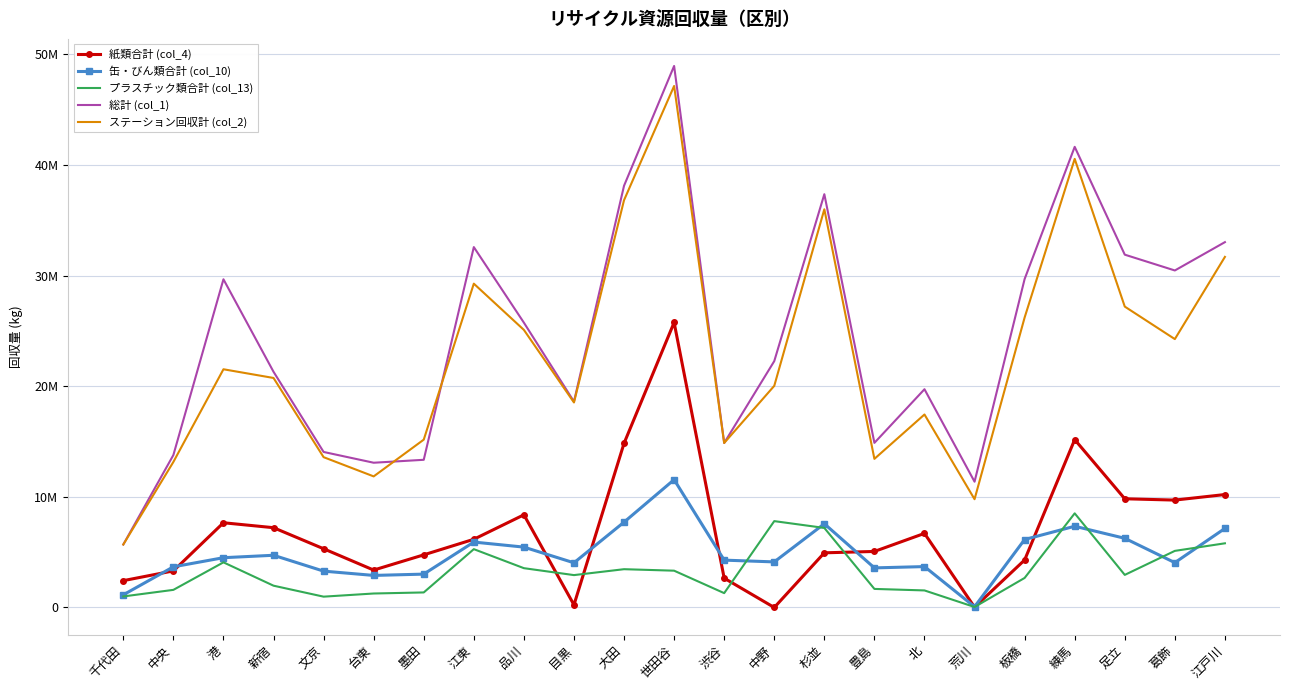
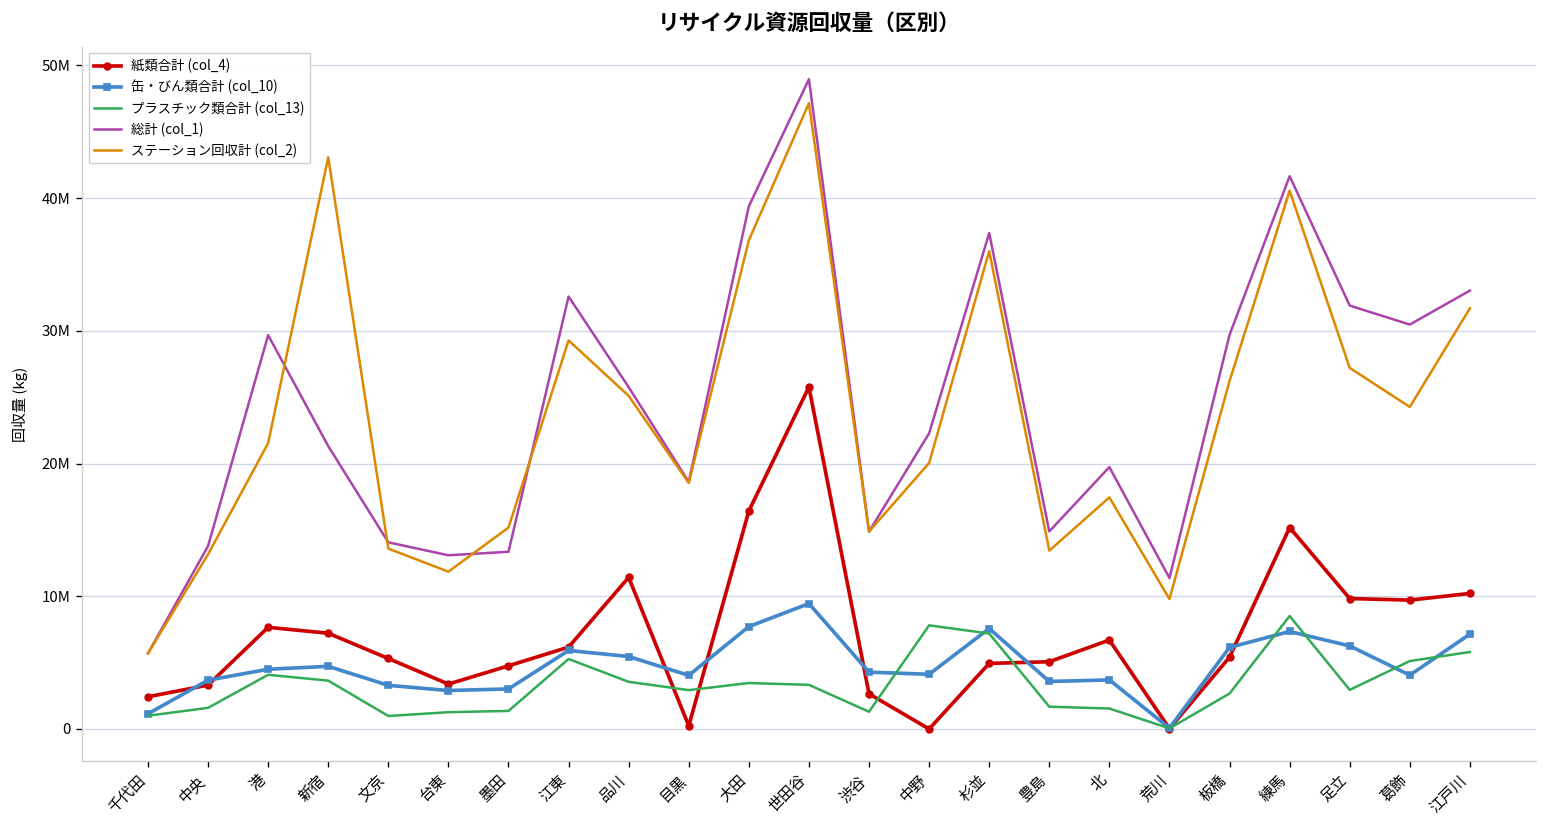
  {
    "紙類合計 (col_4)": {
      "千代田": 2400000,
      "中央": 3300000,
      "港": 7700000,
      "新宿": 7200000,
      "文京": 5300000,
      "台東": 3400000,
      "墨田": 4800000,
      "江東": 6200000,
-     "品川": 8400000,
+     "品川": 11400000,
      "目黒": 200000,
-     "大田": 14800000,
+     "大田": 16400000,
      "世田谷": 25800000,
      "渋谷": 2700000,
      "中野": 0,
      "杉並": 4900000,
      "豊島": 5100000,
      "北": 6700000,
-     "板橋": 4300000,
+     "板橋": 5400000,
      "練馬": 15200000,
      "足立": 9800000,
      "葛飾": 9700000,
      "江戸川": 10200000
    },
    "缶・びん類合計 (col_10)": {
      "中央": 3700000,
      "港": 4500000,
      "新宿": 4700000,
      "文京": 3300000,
      "台東": 2900000,
      "墨田": 3000000,
      "江東": 5900000,
      "品川": 5500000,
      "目黒": 4000000,
      "大田": 7700000,
-     "世田谷": 11600000,
+     "世田谷": 9400000,
      "渋谷": 4300000,
      "中野": 4100000,
      "杉並": 7600000,
      "豊島": 3600000,
      "北": 3700000,
      "板橋": 6100000,
      "練馬": 7300000,
      "足立": 6300000,
      "葛飾": 4100000,
      "江戸川": 7100000
    },
    "プラスチック類合計 (col_13)": {
      "中央": 1600000,
      "港": 4100000,
-     "新宿": 2000000,
+     "新宿": 3600000,
      "文京": 1000000,
      "台東": 1300000,
      "墨田": 1400000,
      "江東": 5300000,
      "品川": 3600000,
      "目黒": 2900000,
      "大田": 3500000,
      "世田谷": 3300000,
      "渋谷": 1300000,
      "中野": 7800000,
      "杉並": 7200000,
      "豊島": 1700000,
      "北": 1500000,
      "板橋": 2700000,
      "練馬": 8500000,
      "足立": 2900000,
      "葛飾": 5100000,
      "江戸川": 5800000
    },
    "総計 (col_1)": {
      "中央": 13800000,
      "港": 29700000,
      "新宿": 21300000,
      "文京": 14100000,
      "台東": 13100000,
      "墨田": 13400000,
      "江東": 32600000,
      "品川": 25700000,
-     "大田": 38100000,
+     "大田": 39400000,
      "世田谷": 49000000,
      "中野": 22300000,
      "杉並": 37400000,
      "豊島": 14900000,
      "北": 19700000,
      "荒川": 11400000,
      "板橋": 29700000,
      "練馬": 41600000,
      "足立": 31900000,
      "葛飾": 30500000,
      "江戸川": 33000000
    },
    "ステーション回収計 (col_2)": {
      "中央": 13200000,
      "港": 21500000,
-     "新宿": 20700000,
+     "新宿": 43100000,
      "文京": 13600000,
      "台東": 11900000,
      "墨田": 15200000,
      "江東": 29300000,
      "品川": 25100000,
      "大田": 36800000,
      "世田谷": 47100000,
      "中野": 20000000,
      "杉並": 36000000,
      "豊島": 13400000,
      "北": 17400000,
      "荒川": 9800000,
      "板橋": 26200000,
      "練馬": 40600000,
      "足立": 27200000,
      "葛飾": 24300000,
      "江戸川": 31700000
    }
  }
